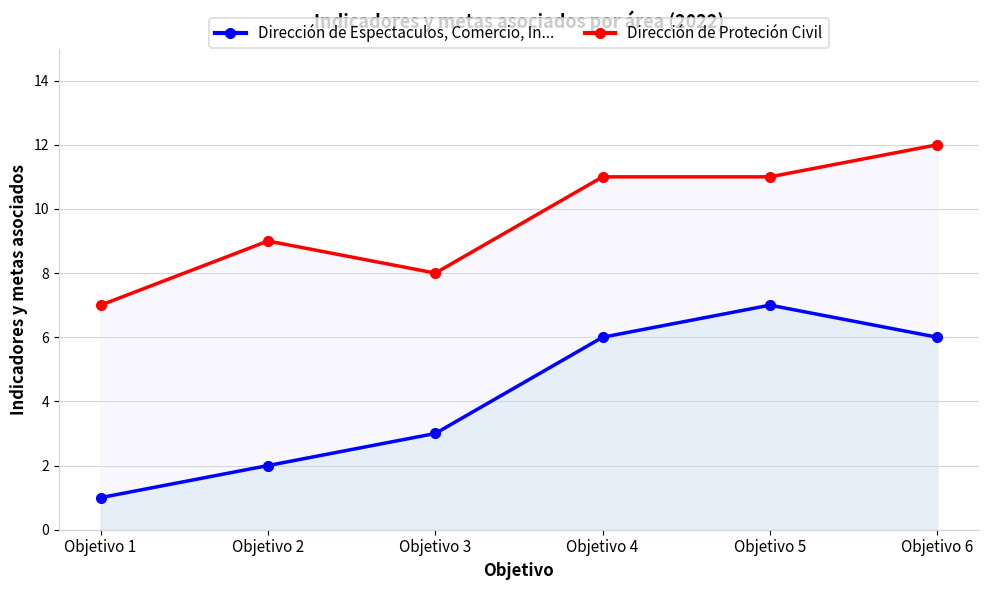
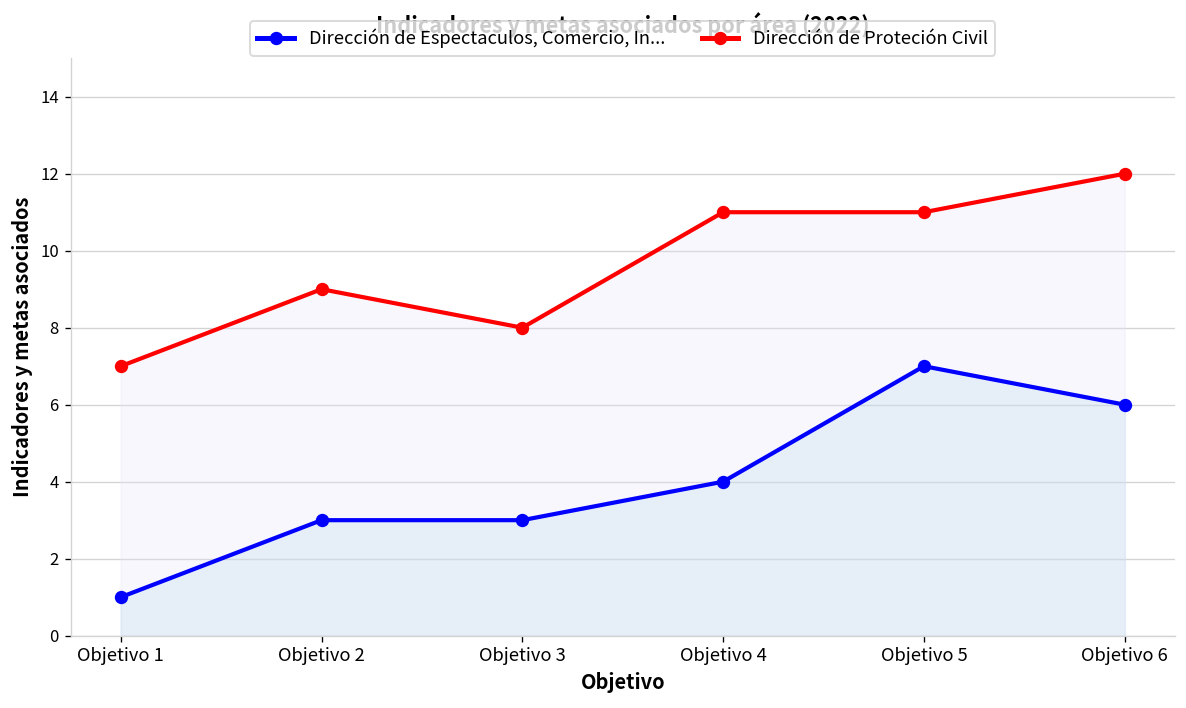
  {
    "Dirección de Espectaculos, Comercio, In...": {
      "Objetivo 1": 1,
-     "Objetivo 2": 2,
+     "Objetivo 2": 3,
      "Objetivo 3": 3,
-     "Objetivo 4": 6,
+     "Objetivo 4": 4,
      "Objetivo 5": 7,
      "Objetivo 6": 6
    },
    "Dirección de Proteción Civil": {
      "Objetivo 1": 7,
      "Objetivo 2": 9,
      "Objetivo 3": 8,
      "Objetivo 4": 11,
      "Objetivo 5": 11,
      "Objetivo 6": 12
    }
  }
